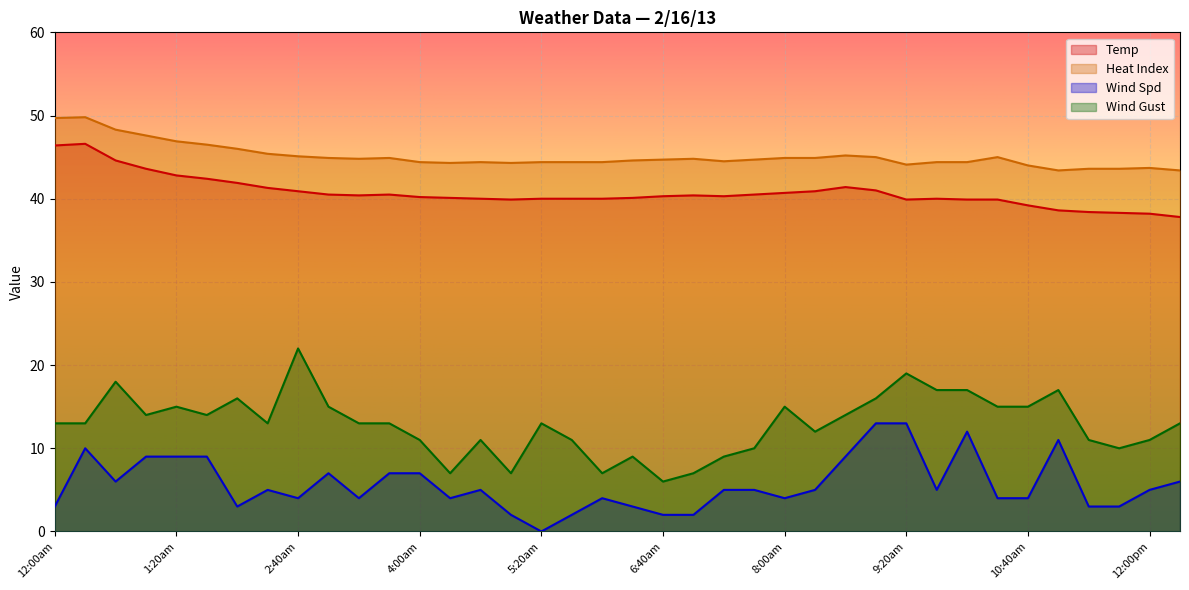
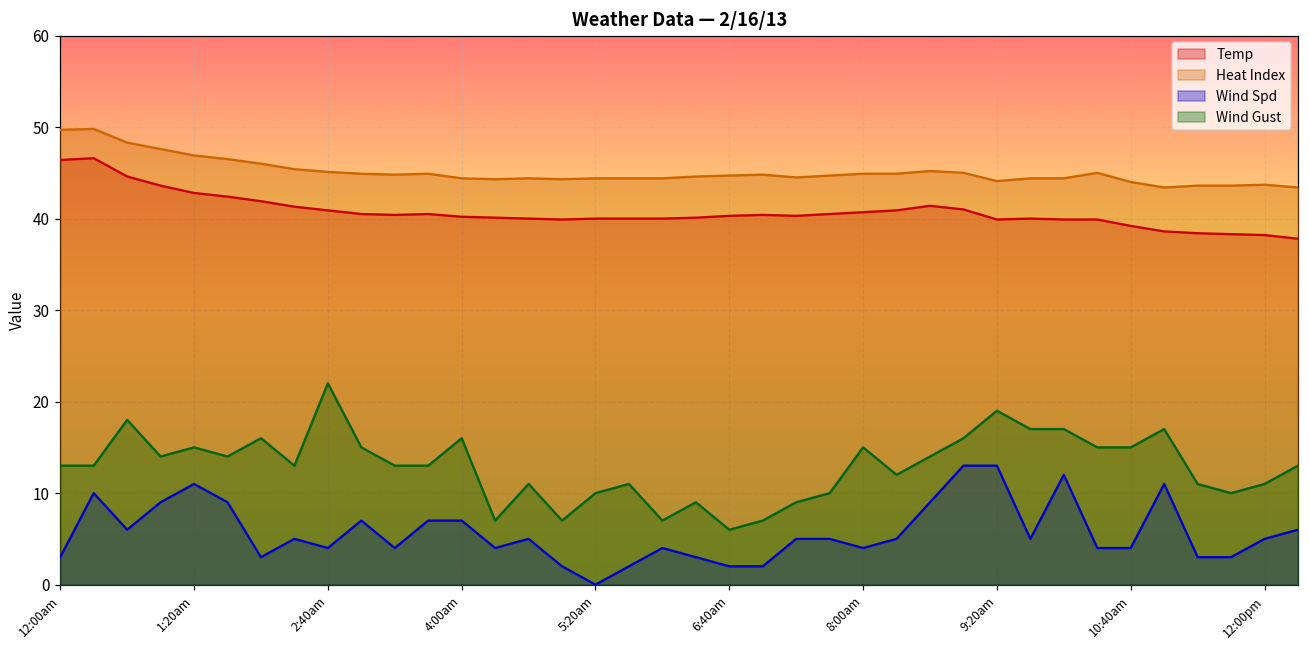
  {
    "Wind Spd": {
      "12:00am": 3,
-     "1:20am": 9,
+     "1:20am": 11,
      "2:40am": 4,
      "4:00am": 7,
      "5:20am": 0,
      "6:40am": 2,
      "8:00am": 4,
      "9:20am": 13,
      "10:40am": 4,
      "12:00pm": 5
    },
    "Wind Gust": {
      "12:00am": 13,
      "1:20am": 15,
      "2:40am": 22,
-     "4:00am": 11,
-     "5:20am": 13,
+     "4:00am": 16,
+     "5:20am": 10,
      "6:40am": 6,
      "8:00am": 15,
      "9:20am": 19,
      "10:40am": 15,
      "12:00pm": 11
    }
  }
